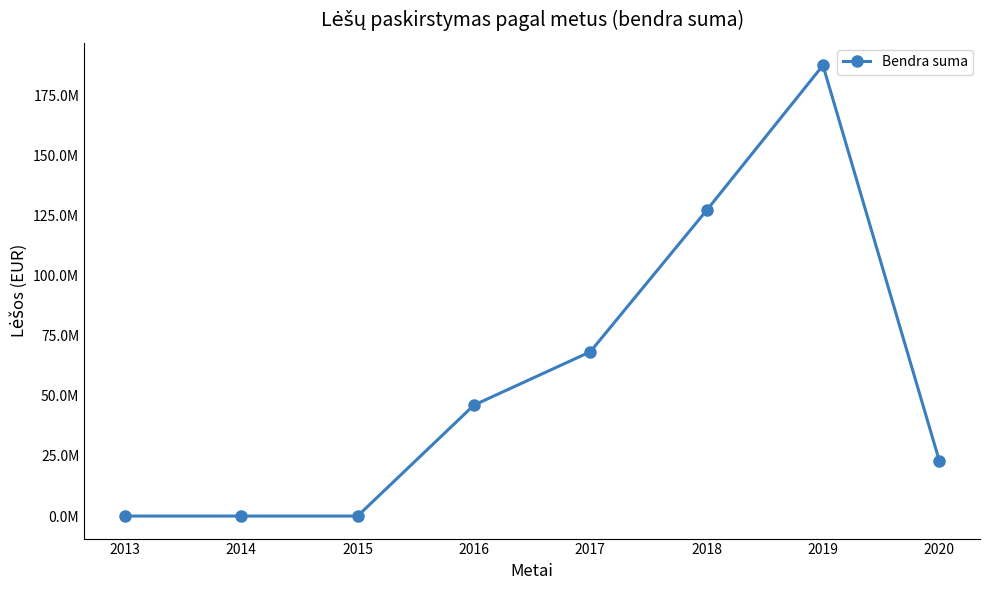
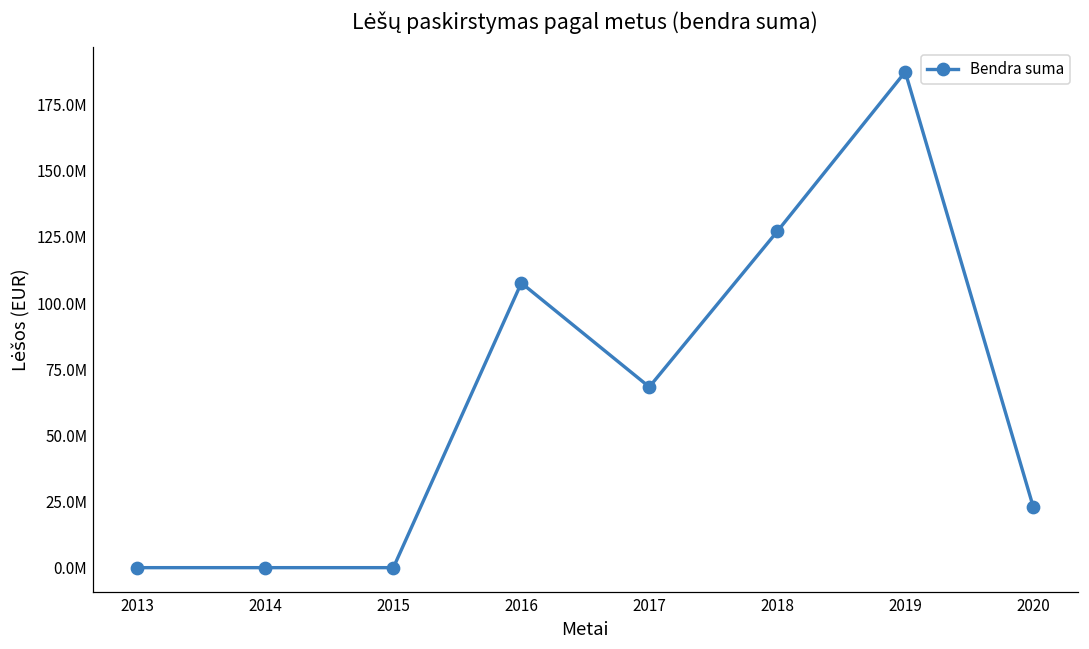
  {
    "2013": 0,
    "2014": 0,
    "2015": 0,
-   "2016": 46000000,
+   "2016": 108000000,
    "2017": 68000000,
    "2018": 127000000,
    "2019": 187000000,
    "2020": 23000000
  }
